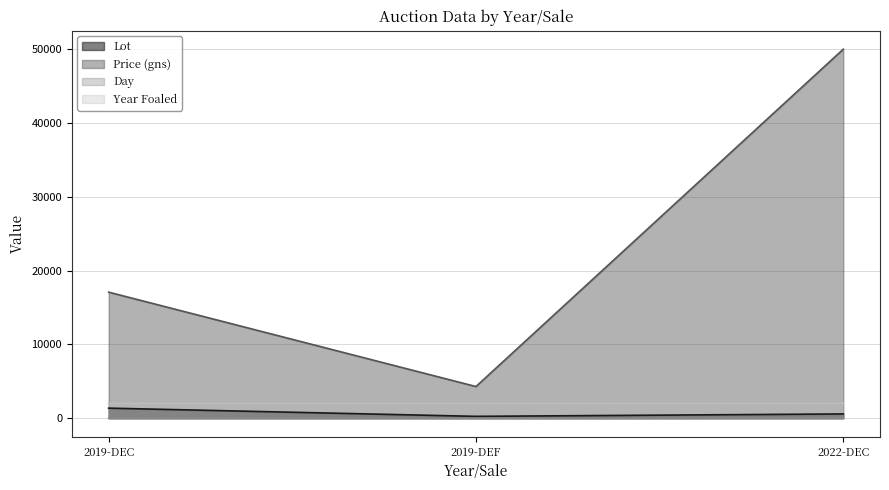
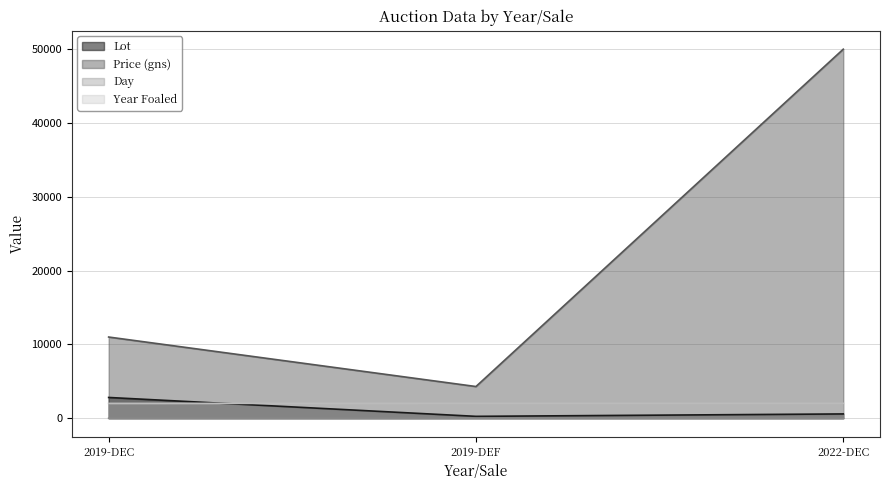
  {
    "Lot": {
-     "2019-DEC": 1000,
+     "2019-DEC": 3000,
      "2022-DEC": 1000
    },
    "Price (gns)": {
-     "2019-DEC": 17000,
+     "2019-DEC": 11000,
      "2019-DEF": 4000,
      "2022-DEC": 50000
    }
  }
